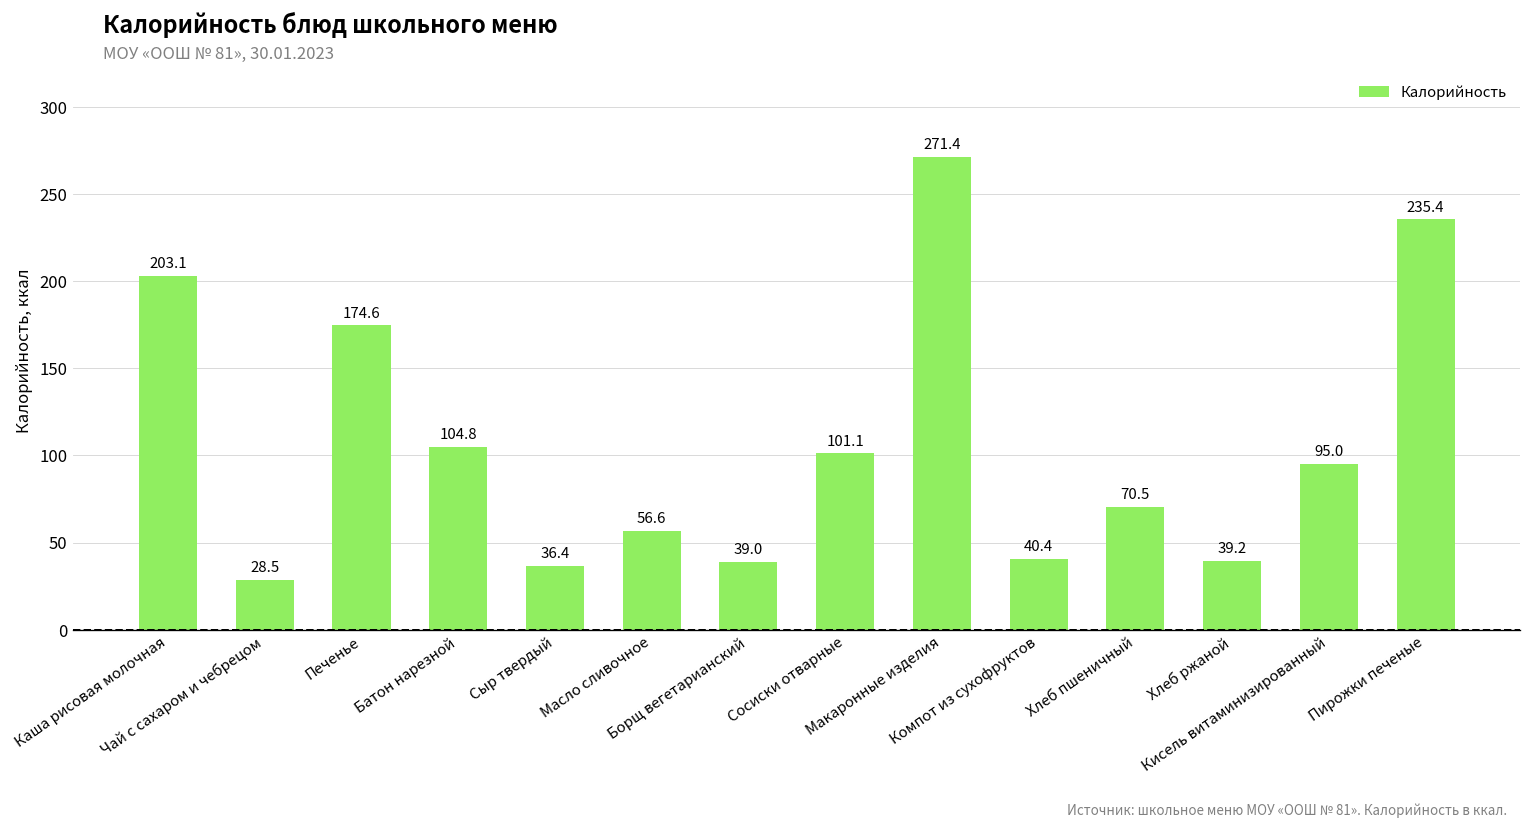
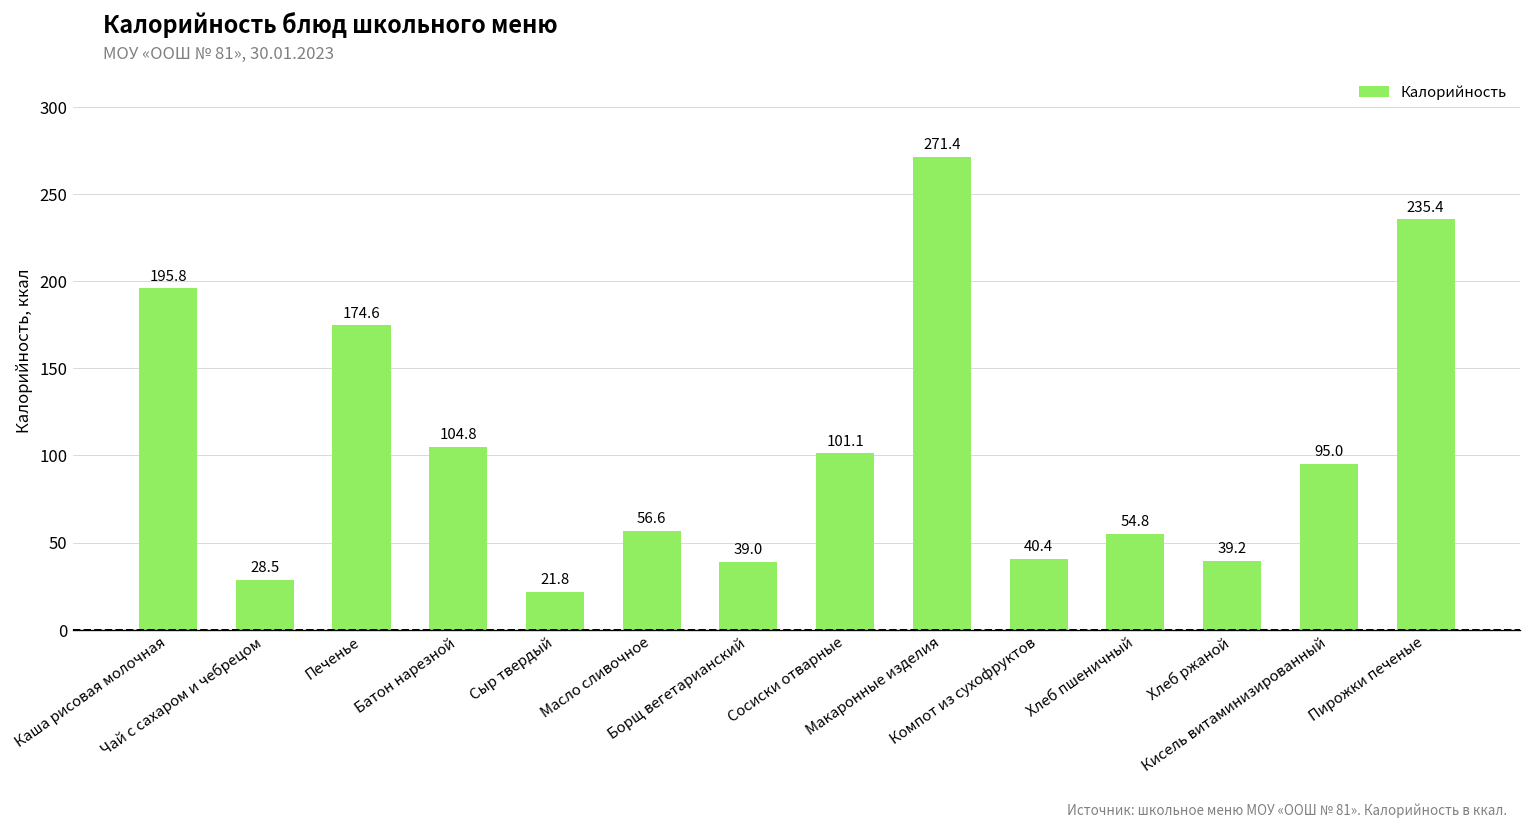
  {
-   "Каша рисовая молочная": 203.1,
+   "Каша рисовая молочная": 195.8,
    "Чай с сахаром и чебрецом": 28.5,
    "Печенье": 174.6,
    "Батон нарезной": 104.8,
-   "Сыр твердый": 36.4,
+   "Сыр твердый": 21.8,
    "Масло сливочное": 56.6,
    "Борщ вегетарианский": 39.0,
    "Сосиски отварные": 101.1,
    "Макаронные изделия": 271.4,
    "Компот из сухофруктов": 40.4,
-   "Хлеб пшеничный": 70.5,
+   "Хлеб пшеничный": 54.8,
    "Хлеб ржаной": 39.2,
    "Кисель витаминизированный": 95.0,
    "Пирожки печеные": 235.4
  }
